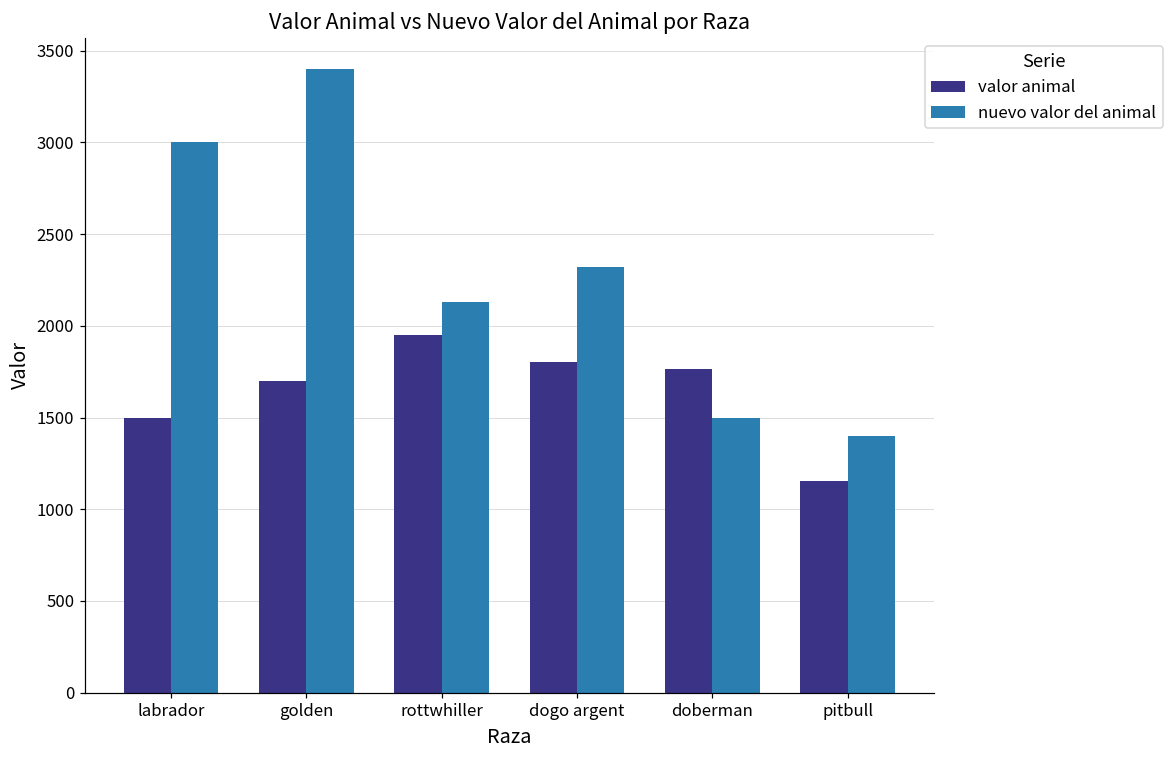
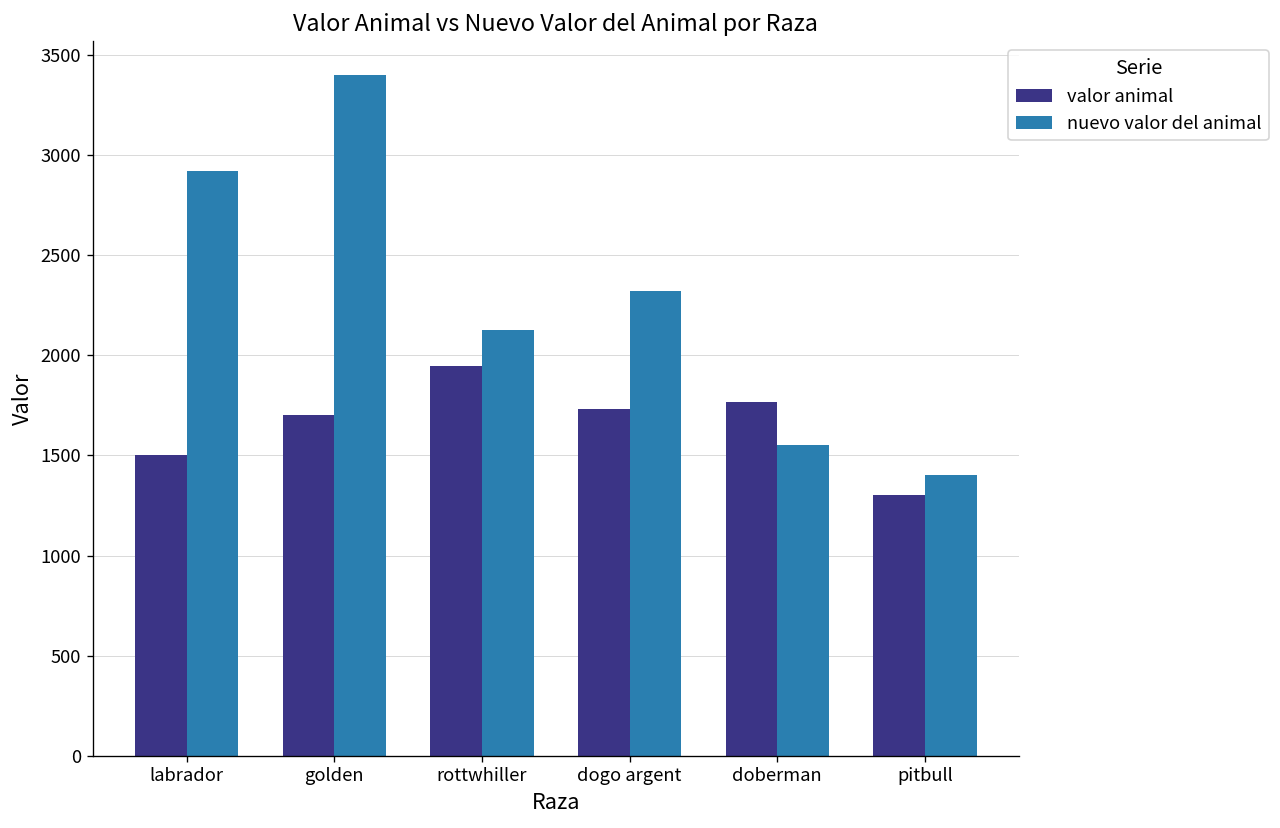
  {
    "valor animal": {
      "labrador": 1500,
      "golden": 1700,
      "rottwhiller": 1950,
-     "dogo argent": 1800,
+     "dogo argent": 1730,
      "doberman": 1770,
-     "pitbull": 1150
+     "pitbull": 1300
    },
    "nuevo valor del animal": {
-     "labrador": 3000,
+     "labrador": 2920,
      "golden": 3400,
      "rottwhiller": 2130,
      "dogo argent": 2320,
-     "doberman": 1500,
+     "doberman": 1550,
      "pitbull": 1400
    }
  }
